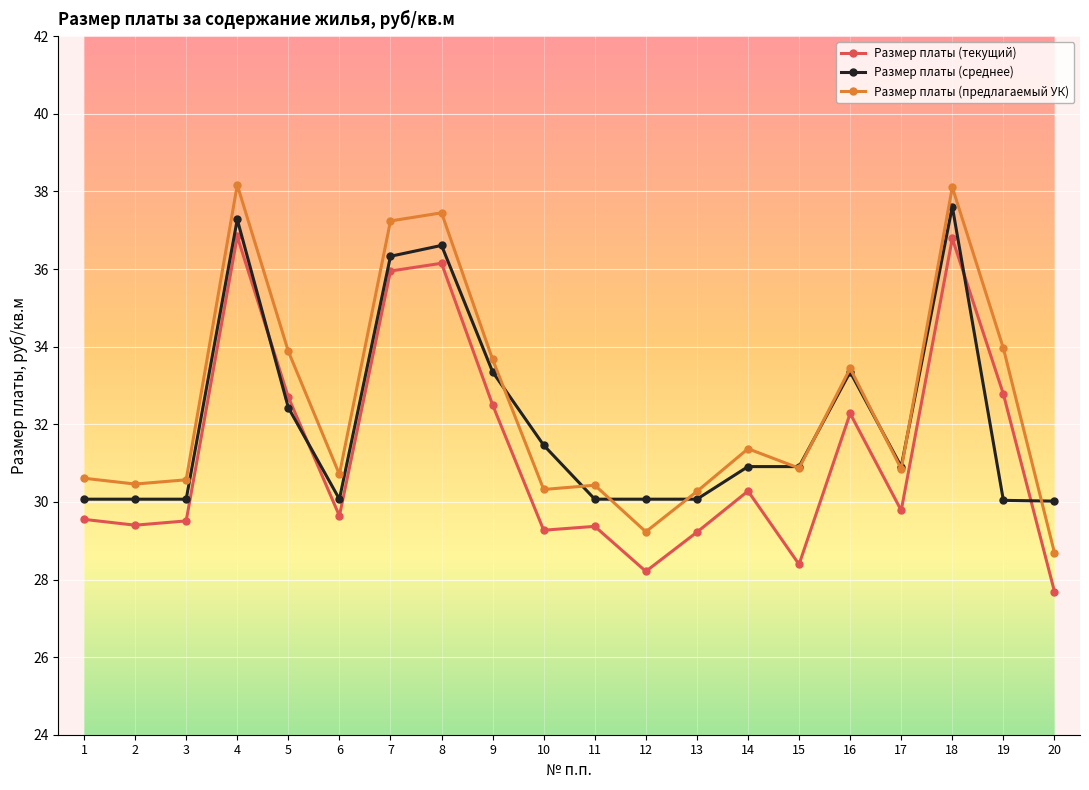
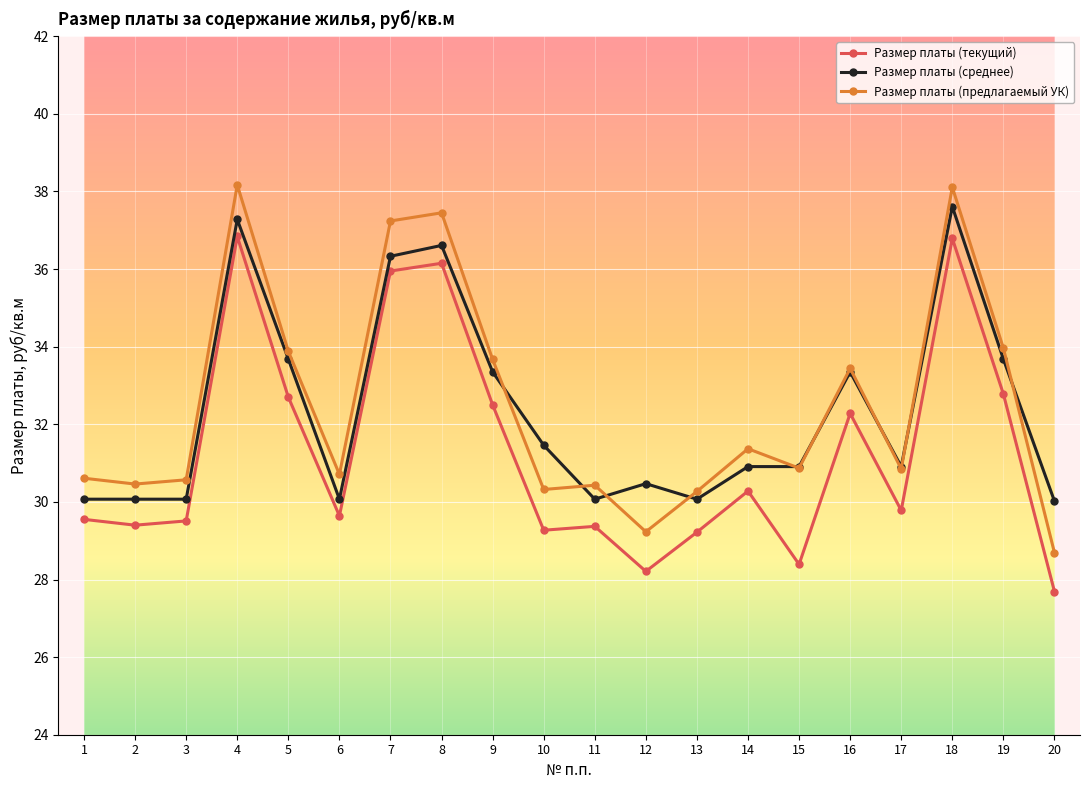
  {
    "Размер платы (среднее)": {
      "1": 30.1,
      "2": 30.1,
      "3": 30.1,
      "4": 37.3,
-     "5": 32.4,
+     "5": 33.7,
      "6": 30.1,
      "7": 36.3,
      "8": 36.6,
      "9": 33.4,
      "10": 31.5,
      "11": 30.1,
-     "12": 30.1,
+     "12": 30.5,
      "13": 30.1,
      "14": 30.9,
      "16": 33.4,
      "18": 37.6,
-     "19": 30.0,
+     "19": 33.7,
      "20": 30.0
    }
  }
